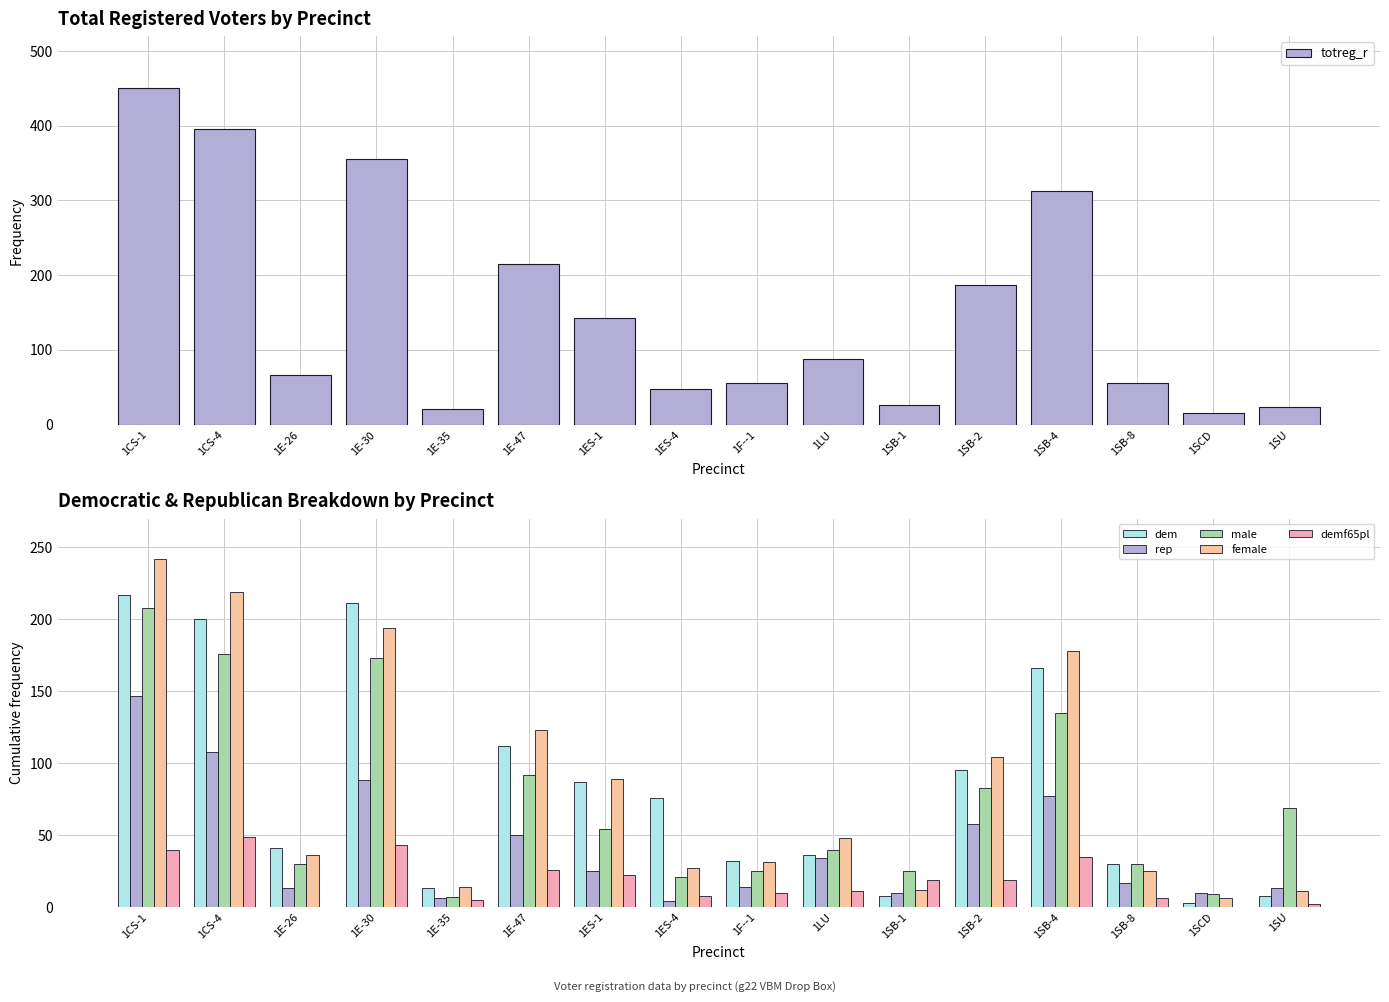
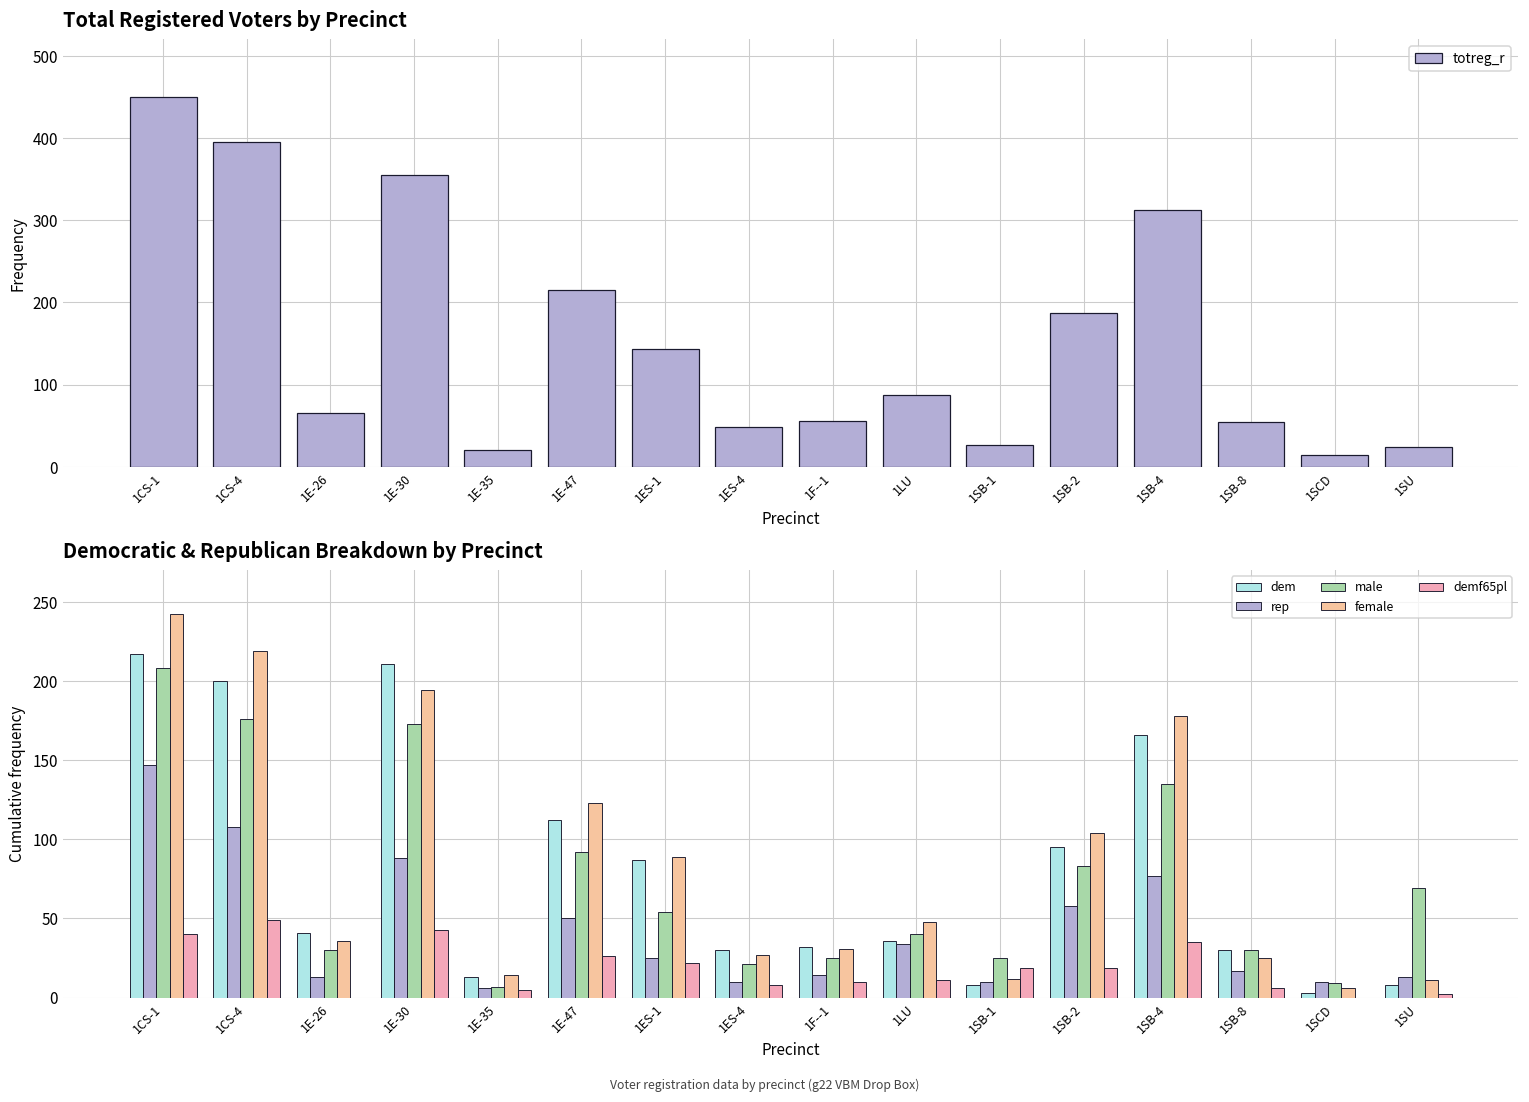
  {
    "Total Registered Voters by Precinct": {
      "1CS-1": 450,
      "1CS-4": 400,
      "1E-26": 70,
      "1E-30": 360,
      "1E-35": 20,
      "1E-47": 220,
      "1ES-1": 140,
      "1ES-4": 50,
      "1F--1": 60,
      "1LU": 90,
      "1SB-1": 30,
      "1SB-2": 190,
      "1SB-4": 310,
      "1SB-8": 60,
      "1SCD": 20,
      "1SU": 20
    },
    "Democratic & Republican Breakdown by Precinct": {
      "dem": {
        "1CS-1": 217,
        "1CS-4": 200,
        "1E-26": 41,
        "1E-30": 211,
        "1E-35": 13,
        "1E-47": 112,
        "1ES-1": 87,
-       "1ES-4": 76,
+       "1ES-4": 30,
        "1F--1": 32,
        "1LU": 36,
        "1SB-1": 8,
        "1SB-2": 95,
        "1SB-4": 166,
        "1SB-8": 30,
        "1SCD": 3,
        "1SU": 8
      },
      "rep": {
        "1CS-1": 147,
        "1CS-4": 108,
        "1E-26": 13,
        "1E-30": 88,
        "1E-35": 6,
        "1E-47": 50,
        "1ES-1": 25,
-       "1ES-4": 4,
+       "1ES-4": 10,
        "1F--1": 14,
        "1LU": 34,
        "1SB-1": 10,
        "1SB-2": 58,
        "1SB-4": 77,
        "1SB-8": 17,
        "1SCD": 10,
        "1SU": 13
      },
      "male": {
        "1CS-1": 208,
        "1CS-4": 176,
        "1E-26": 30,
        "1E-30": 173,
        "1E-35": 7,
        "1E-47": 92,
        "1ES-1": 54,
        "1ES-4": 21,
        "1F--1": 25,
        "1LU": 40,
        "1SB-1": 25,
        "1SB-2": 83,
        "1SB-4": 135,
        "1SB-8": 30,
        "1SCD": 9,
        "1SU": 69
      }
    }
  }
